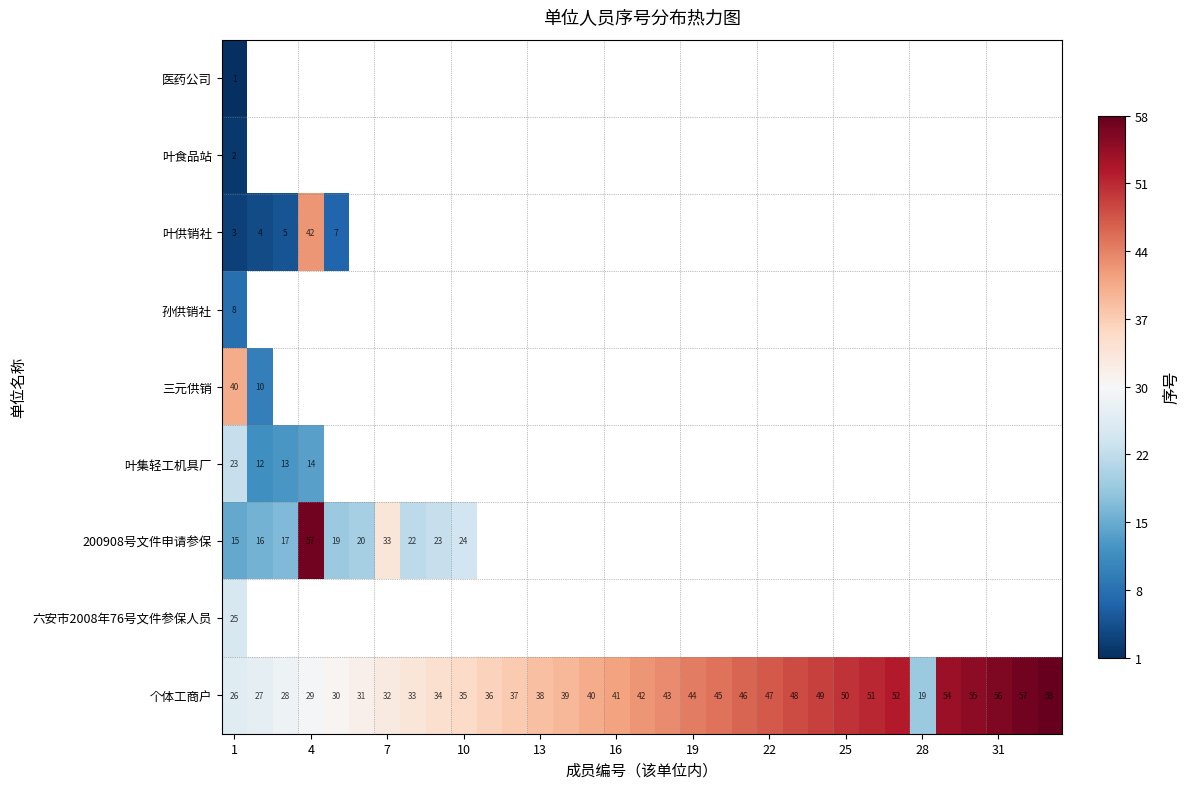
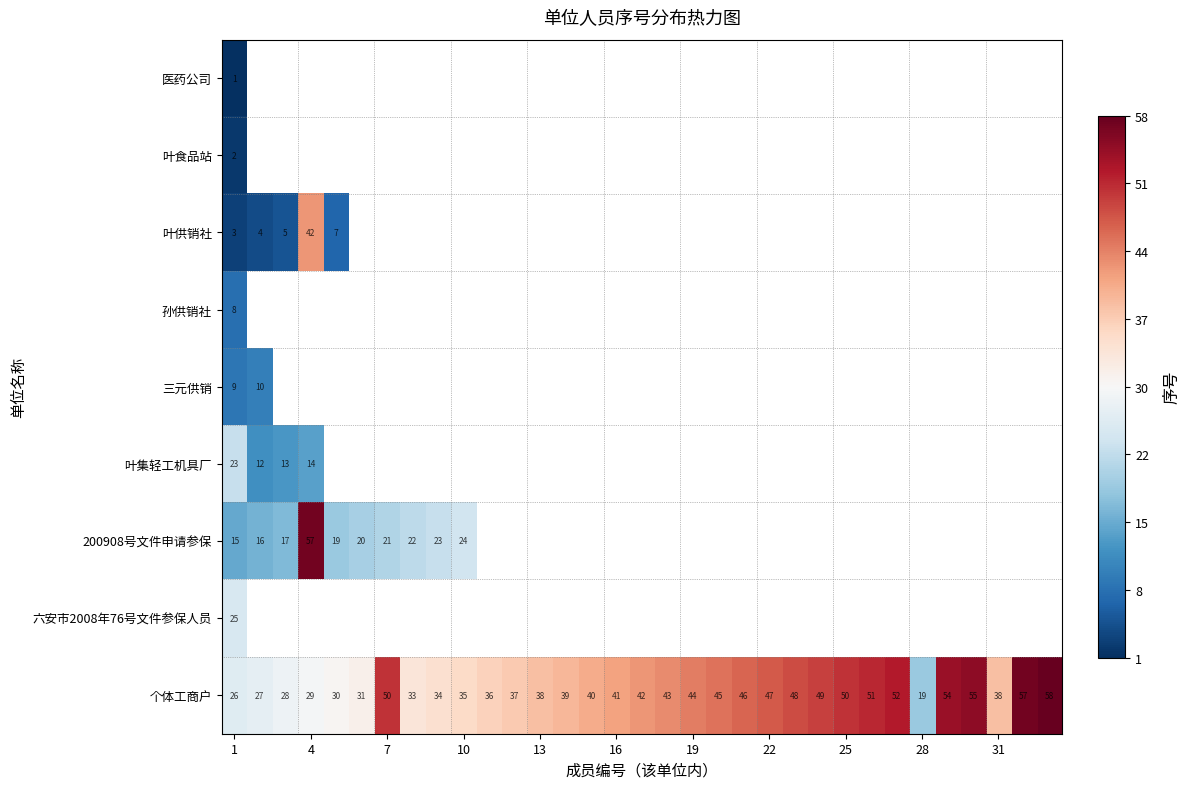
  {
    "医药公司": {
      "1": 1
    },
    "叶食品站": {
      "1": 2
    },
    "叶供销社": {
      "1": 3,
      "4": 42
    },
    "孙供销社": {
      "1": 8
    },
    "三元供销": {
-     "1": 40
+     "1": 9
    },
    "叶集轻工机具厂": {
      "1": 23,
      "4": 14
    },
    "200908号文件申请参保": {
      "1": 15,
      "4": 57,
-     "7": 33,
+     "7": 21,
      "10": 24
    },
    "六安市2008年76号文件参保人员": {
      "1": 25
    },
    "个体工商户": {
      "1": 26,
      "4": 29,
-     "7": 32,
+     "7": 50,
      "10": 35,
      "13": 38,
      "16": 41,
      "19": 44,
      "22": 47,
      "25": 50,
      "28": 19,
-     "31": 56
+     "31": 38
    }
  }
